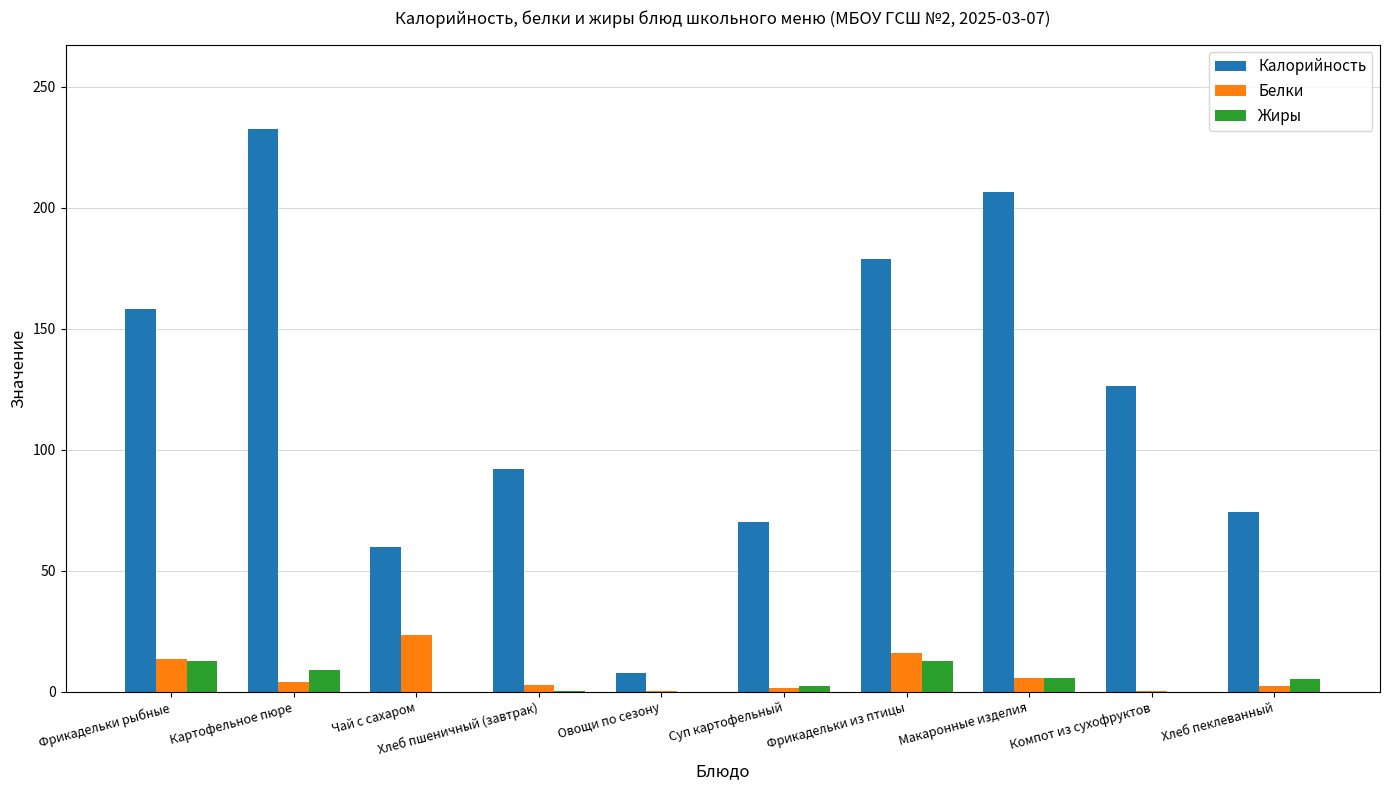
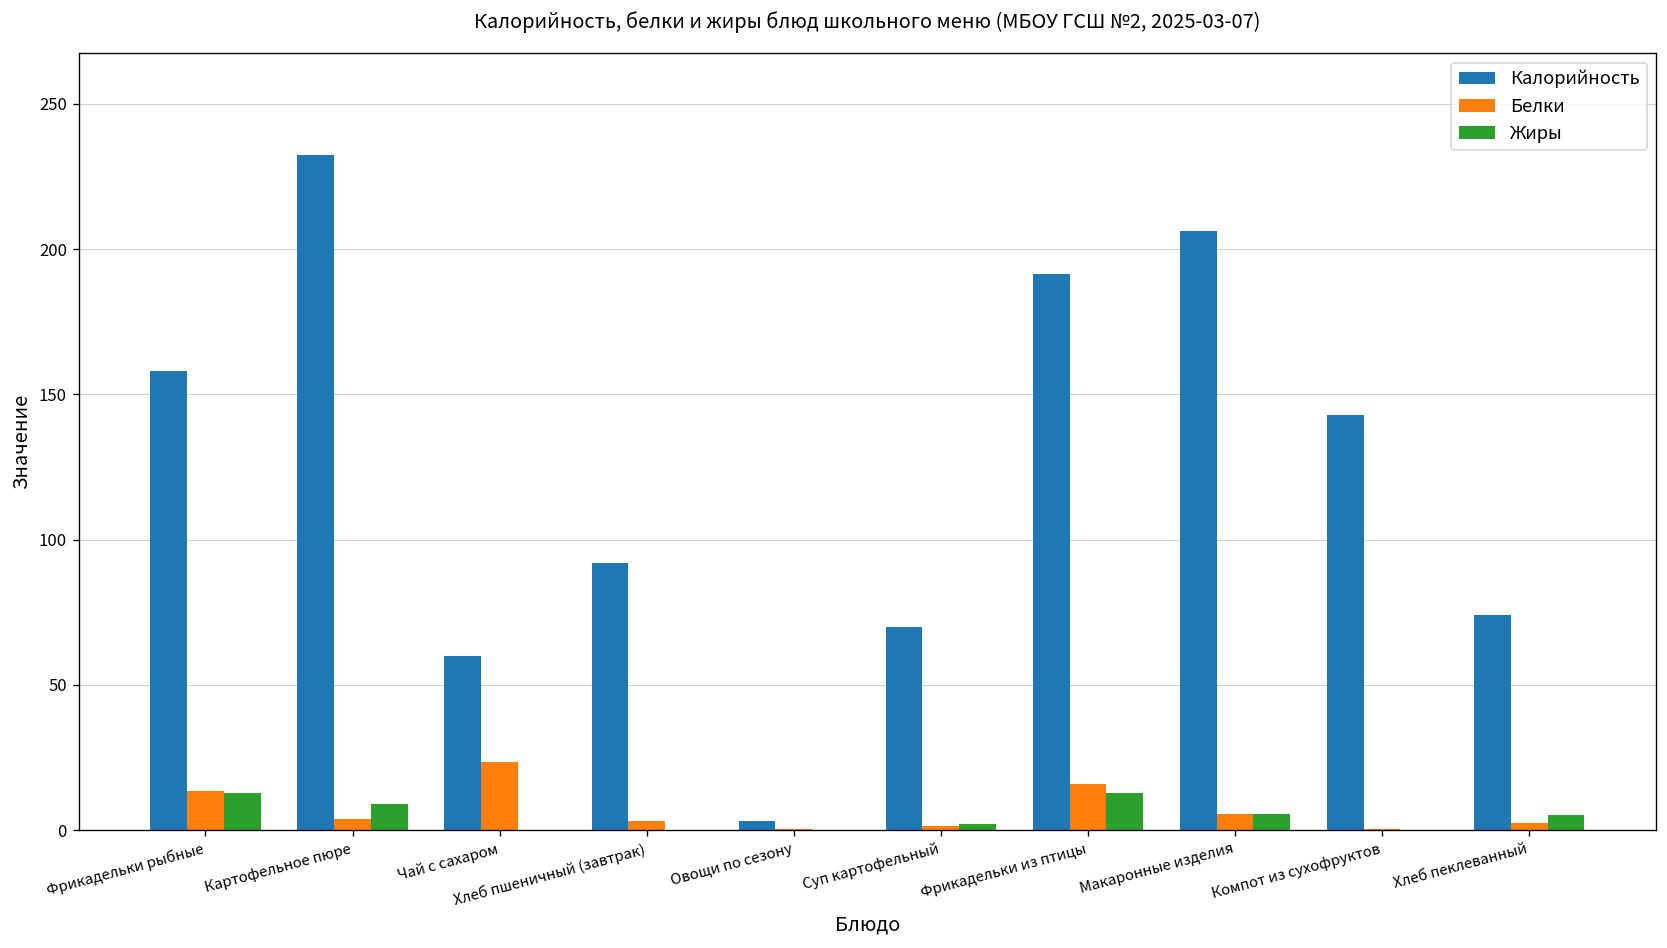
  {
    "Калорийность": {
      "Фрикадельки рыбные": 158,
      "Картофельное пюре": 233,
      "Чай с сахаром": 60,
      "Хлеб пшеничный (завтрак)": 92,
-     "Овощи по сезону": 8,
+     "Овощи по сезону": 3,
      "Суп картофельный": 70,
-     "Фрикадельки из птицы": 179,
+     "Фрикадельки из птицы": 191,
      "Макаронные изделия": 206,
-     "Компот из сухофруктов": 127,
+     "Компот из сухофруктов": 143,
      "Хлеб пеклеванный": 74
    },
    "Белки": {
      "Фрикадельки рыбные": 13,
      "Картофельное пюре": 4,
      "Чай с сахаром": 24,
      "Хлеб пшеничный (завтрак)": 3,
      "Суп картофельный": 2,
      "Фрикадельки из птицы": 16,
      "Макаронные изделия": 6,
      "Хлеб пеклеванный": 3
    },
    "Жиры": {
      "Фрикадельки рыбные": 13,
      "Картофельное пюре": 9,
      "Чай с сахаром": 0,
      "Суп картофельный": 2,
      "Фрикадельки из птицы": 13,
      "Макаронные изделия": 6,
      "Компот из сухофруктов": 0,
      "Хлеб пеклеванный": 5
    }
  }
